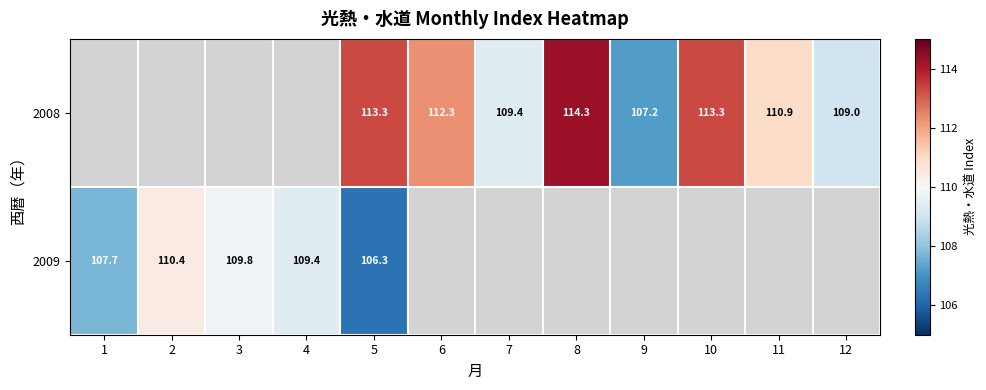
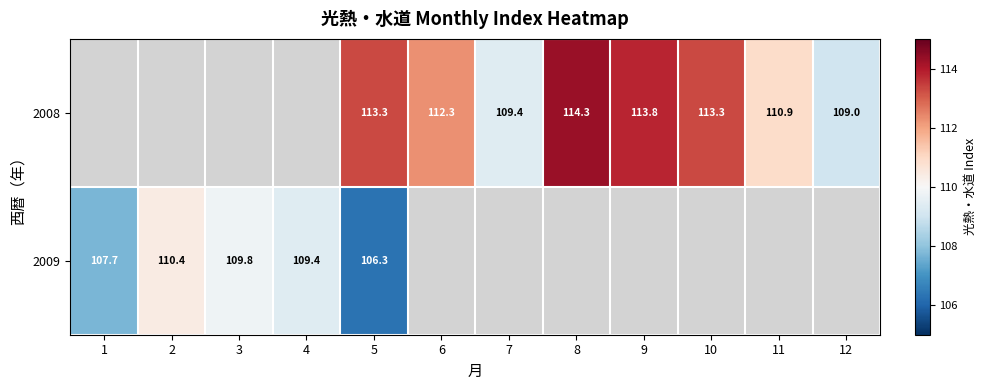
  {
    "2008": {
      "5": 113.3,
      "6": 112.3,
      "7": 109.4,
      "8": 114.3,
-     "9": 107.2,
+     "9": 113.8,
      "10": 113.3,
      "11": 110.9,
      "12": 109.0
    },
    "2009": {
      "1": 107.7,
      "2": 110.4,
      "3": 109.8,
      "4": 109.4,
      "5": 106.3
    }
  }
